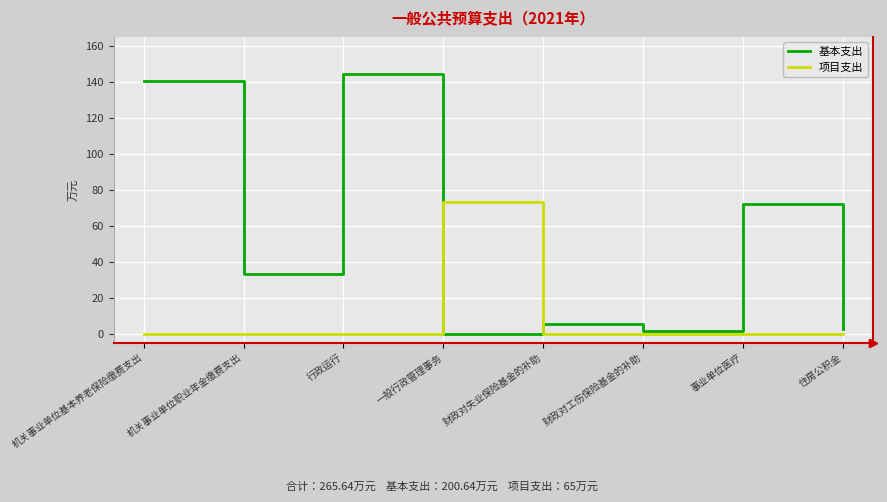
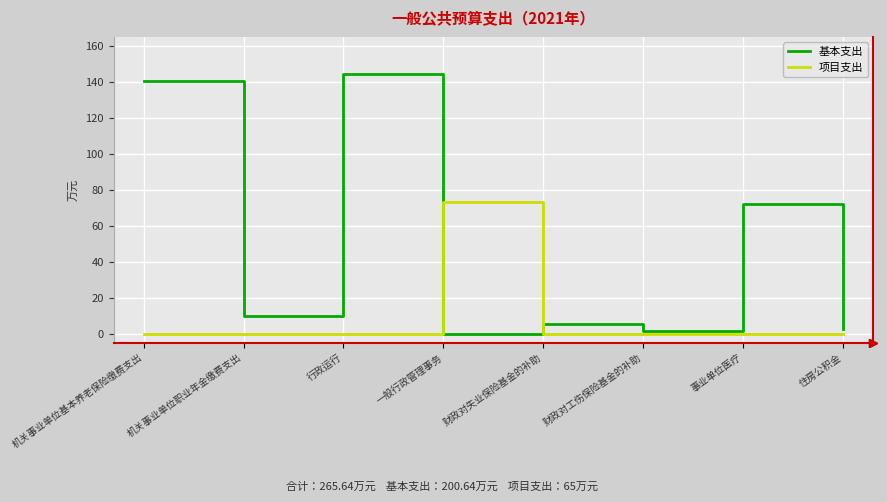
  {
    "基本支出": {
      "机关事业单位基本养老保险缴费支出": 141,
-     "机关事业单位职业年金缴费支出": 33,
+     "机关事业单位职业年金缴费支出": 10,
      "行政运行": 144,
      "一般行政管理事务": 0,
      "财政对失业保险基金的补助": 5,
      "事业单位医疗": 72,
      "住房公积金": 2
    },
    "项目支出": {
      "机关事业单位基本养老保险缴费支出": 0,
      "机关事业单位职业年金缴费支出": 0,
      "行政运行": 0,
      "一般行政管理事务": 73,
      "财政对失业保险基金的补助": 0,
      "事业单位医疗": 0,
      "住房公积金": 0
    }
  }
